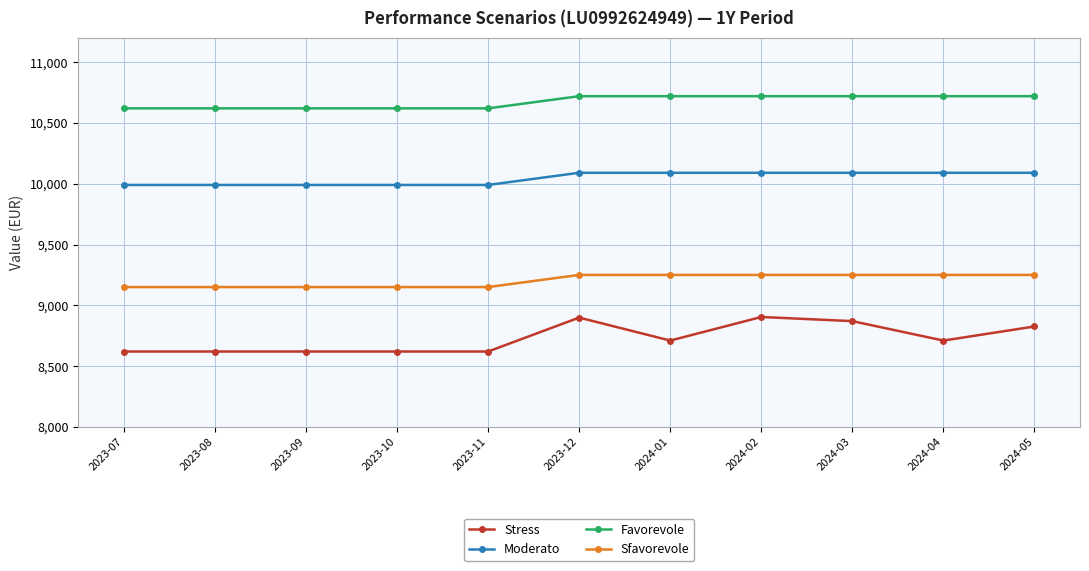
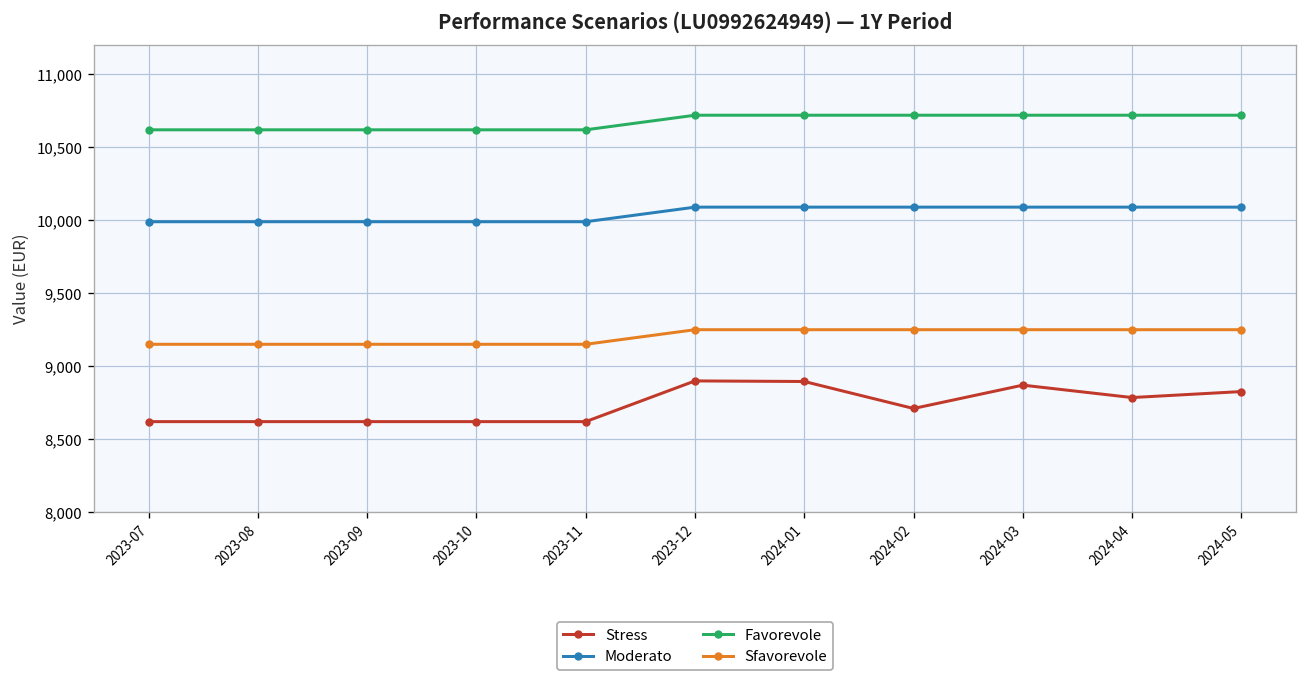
  {
    "Stress": {
      "2023-07": "8,620",
      "2023-08": "8,620",
      "2023-09": "8,620",
      "2023-10": "8,620",
      "2023-11": "8,620",
      "2023-12": "8,900",
-     "2024-01": "8,710",
-     "2024-02": "8,900",
+     "2024-01": "8,900",
+     "2024-02": "8,710",
      "2024-03": "8,870",
-     "2024-04": "8,710",
+     "2024-04": "8,790",
      "2024-05": "8,830"
    },
    "Moderato": {
      "2023-07": "9,990",
      "2023-08": "9,990",
      "2023-09": "9,990",
      "2023-10": "9,990",
      "2023-11": "9,990",
      "2023-12": "10,090",
      "2024-01": "10,090",
      "2024-02": "10,090",
      "2024-03": "10,090",
      "2024-04": "10,090",
      "2024-05": "10,090"
    },
    "Favorevole": {
      "2023-07": "10,620",
      "2023-08": "10,620",
      "2023-09": "10,620",
      "2023-10": "10,620",
      "2023-11": "10,620",
      "2023-12": "10,720",
      "2024-01": "10,720",
      "2024-02": "10,720",
      "2024-03": "10,720",
      "2024-04": "10,720",
      "2024-05": "10,720"
    },
    "Sfavorevole": {
      "2023-07": "9,150",
      "2023-08": "9,150",
      "2023-09": "9,150",
      "2023-10": "9,150",
      "2023-11": "9,150",
      "2023-12": "9,250",
      "2024-01": "9,250",
      "2024-02": "9,250",
      "2024-03": "9,250",
      "2024-04": "9,250",
      "2024-05": "9,250"
    }
  }
